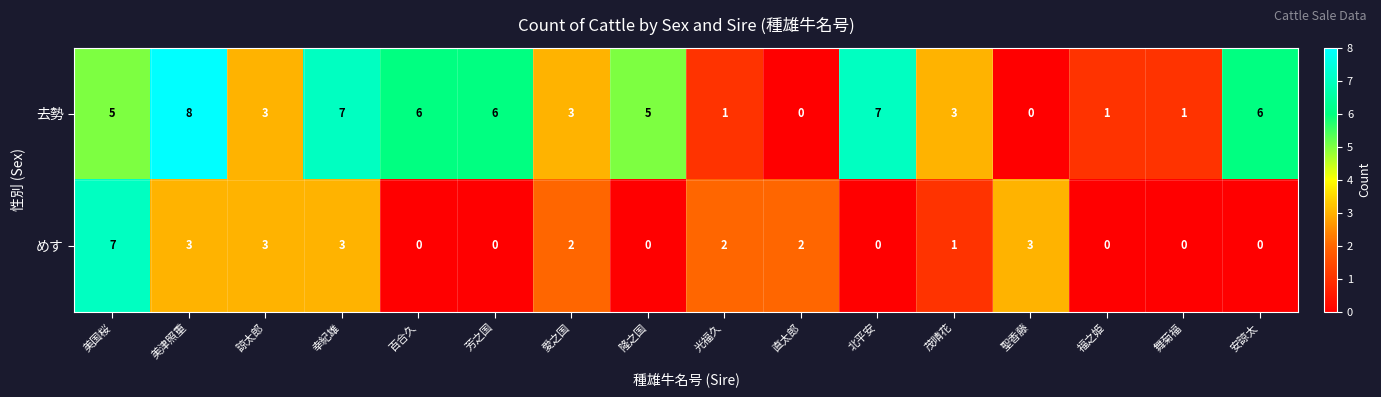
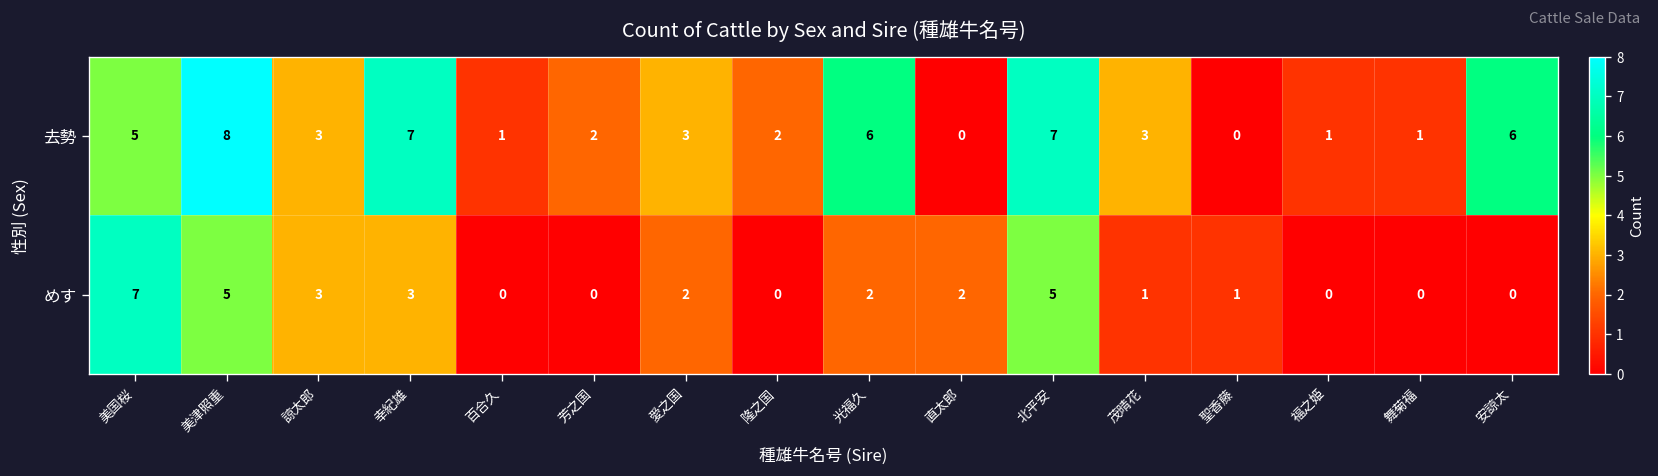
  {
    "去勢": {
      "美国桜": 5,
      "美津照重": 8,
      "諒太郎": 3,
      "幸紀雄": 7,
-     "百合久": 6,
-     "芳之国": 6,
+     "百合久": 1,
+     "芳之国": 2,
      "愛之国": 3,
-     "隆之国": 5,
-     "光福久": 1,
+     "隆之国": 2,
+     "光福久": 6,
      "直太郎": 0,
      "北平安": 7,
      "茂晴花": 3,
      "聖香藤": 0,
      "福之姫": 1,
      "舞菊福": 1,
      "安諒太": 6
    },
    "めす": {
      "美国桜": 7,
-     "美津照重": 3,
+     "美津照重": 5,
      "諒太郎": 3,
      "幸紀雄": 3,
      "百合久": 0,
      "芳之国": 0,
      "愛之国": 2,
      "隆之国": 0,
      "光福久": 2,
      "直太郎": 2,
-     "北平安": 0,
+     "北平安": 5,
      "茂晴花": 1,
-     "聖香藤": 3,
+     "聖香藤": 1,
      "福之姫": 0,
      "舞菊福": 0,
      "安諒太": 0
    }
  }
